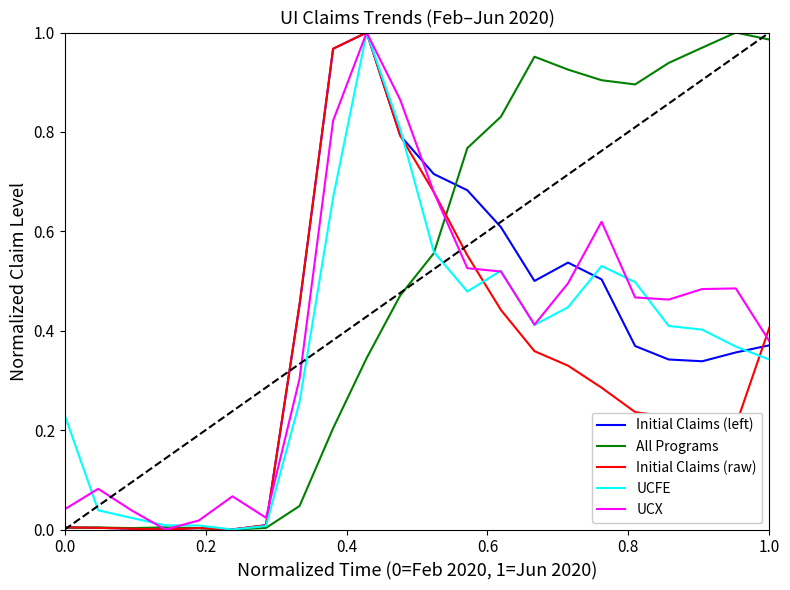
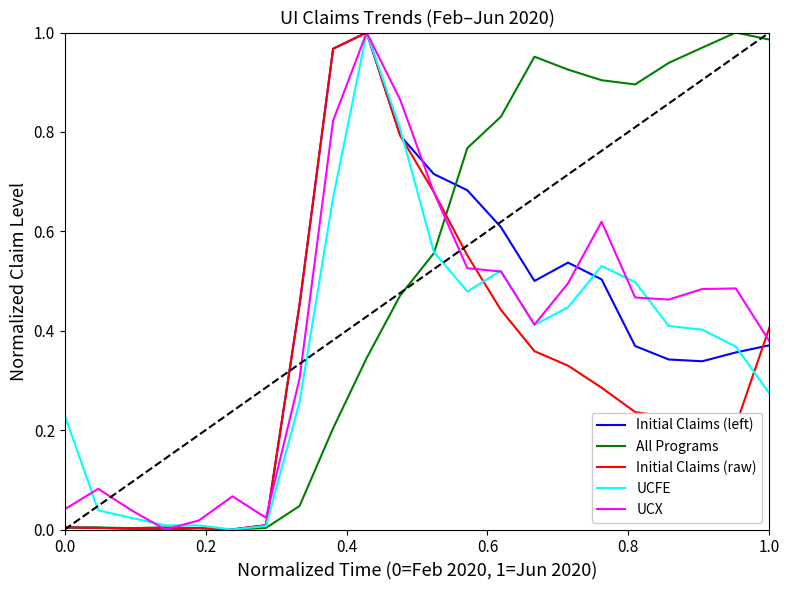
  {
    "Initial Claims (left)": {
      "1.0": 0.37
    },
    "All Programs": {
      "1.0": 0.99
    },
    "Initial Claims (raw)": {
      "1.0": 0.41
    },
    "UCFE": {
      "0.0": 0.23,
-     "1.0": 0.34
+     "1.0": 0.27
    },
    "UCX": {
      "0.0": 0.04,
      "1.0": 0.38
    }
  }
